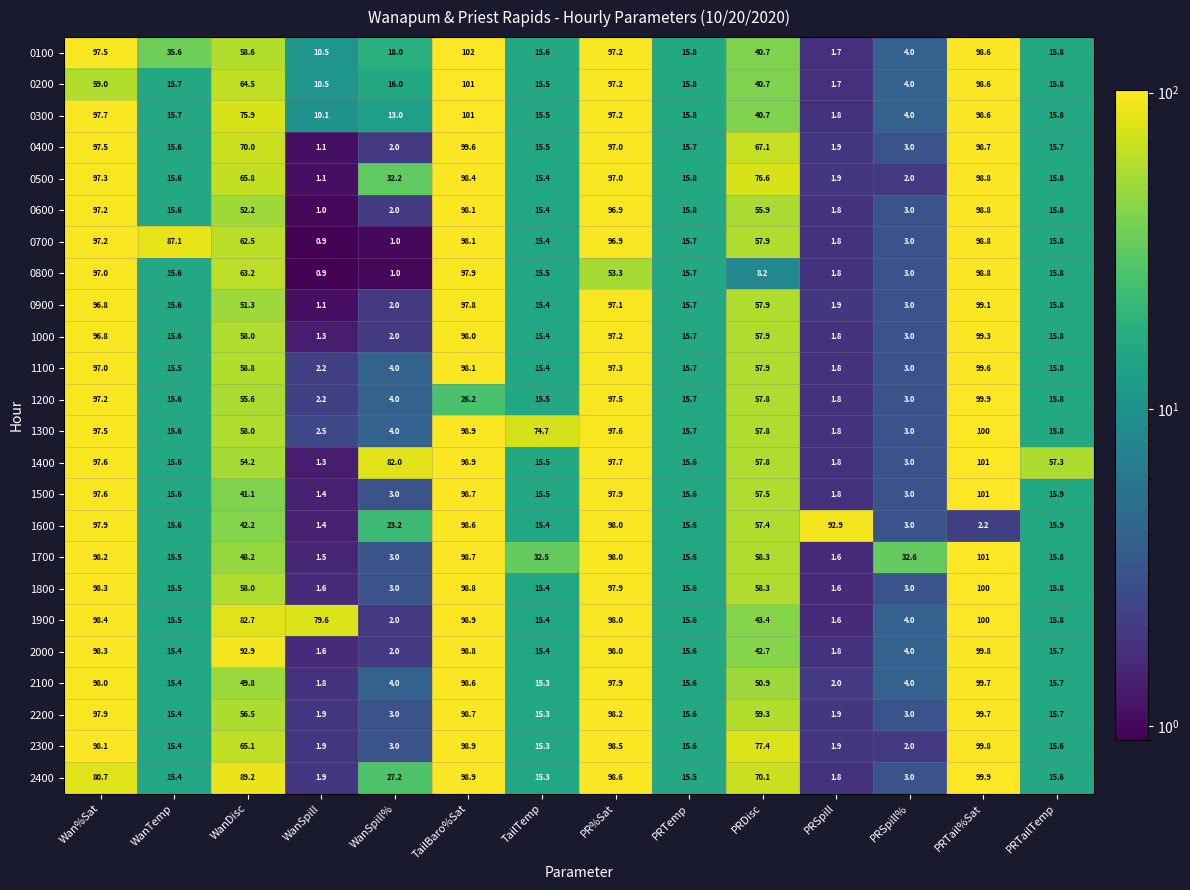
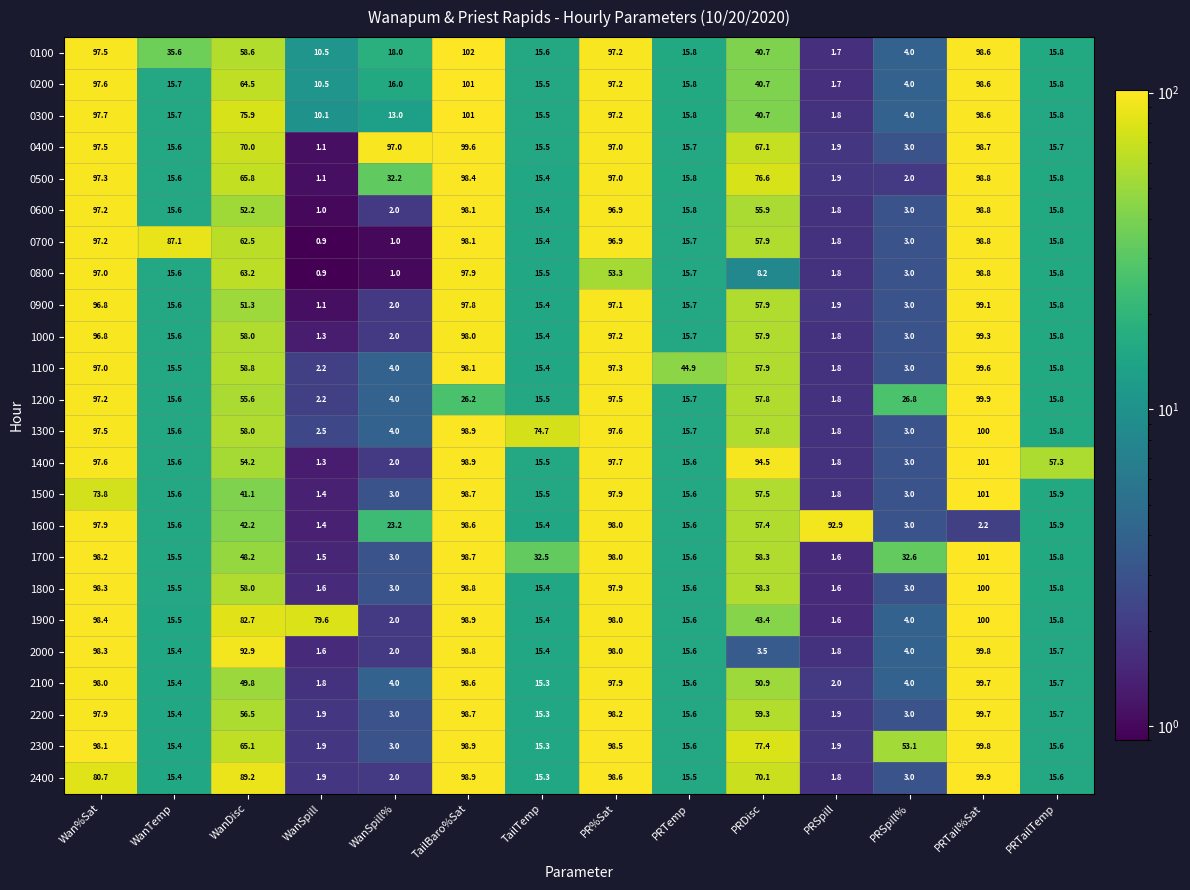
  {
    "0200": {
-     "Wan%Sat": 59.0,
+     "Wan%Sat": 97.6,
      "WanTemp": 15.7,
      "WanDisc": 64.5,
      "WanSpill": 10.5,
      "WanSpill%": 16.0,
      "TailBaro%Sat": 101,
      "TailTemp": 15.5,
      "PR%Sat": 97.2,
      "PRTemp": 15.8,
      "PRDisc": 40.7,
      "PRSpill": 1.7,
      "PRSpill%": 4.0,
      "PRTail%Sat": 98.6,
      "PRTailTemp": 15.8
    },
    "0400": {
      "Wan%Sat": 97.5,
      "WanTemp": 15.6,
      "WanDisc": 70.0,
      "WanSpill": 1.1,
-     "WanSpill%": 2.0,
+     "WanSpill%": 97.0,
      "TailBaro%Sat": 99.6,
      "TailTemp": 15.5,
      "PR%Sat": 97.0,
      "PRTemp": 15.7,
      "PRDisc": 67.1,
      "PRSpill": 1.9,
      "PRSpill%": 3.0,
      "PRTail%Sat": 98.7,
      "PRTailTemp": 15.7
    },
    "1100": {
      "Wan%Sat": 97.0,
      "WanTemp": 15.5,
      "WanDisc": 58.8,
      "WanSpill": 2.2,
      "WanSpill%": 4.0,
      "TailBaro%Sat": 98.1,
      "TailTemp": 15.4,
      "PR%Sat": 97.3,
-     "PRTemp": 15.7,
+     "PRTemp": 44.9,
      "PRDisc": 57.9,
      "PRSpill": 1.8,
      "PRSpill%": 3.0,
      "PRTail%Sat": 99.6,
      "PRTailTemp": 15.8
    },
    "1200": {
      "Wan%Sat": 97.2,
      "WanTemp": 15.6,
      "WanDisc": 55.6,
      "WanSpill": 2.2,
      "WanSpill%": 4.0,
      "TailBaro%Sat": 26.2,
      "TailTemp": 15.5,
      "PR%Sat": 97.5,
      "PRTemp": 15.7,
      "PRDisc": 57.8,
      "PRSpill": 1.8,
-     "PRSpill%": 3.0,
+     "PRSpill%": 26.8,
      "PRTail%Sat": 99.9,
      "PRTailTemp": 15.8
    },
    "1400": {
      "Wan%Sat": 97.6,
      "WanTemp": 15.6,
      "WanDisc": 54.2,
      "WanSpill": 1.3,
-     "WanSpill%": 82.0,
+     "WanSpill%": 2.0,
      "TailBaro%Sat": 98.9,
      "TailTemp": 15.5,
      "PR%Sat": 97.7,
      "PRTemp": 15.6,
-     "PRDisc": 57.8,
+     "PRDisc": 94.5,
      "PRSpill": 1.8,
      "PRSpill%": 3.0,
      "PRTail%Sat": 101,
      "PRTailTemp": 57.3
    },
    "1500": {
-     "Wan%Sat": 97.6,
+     "Wan%Sat": 73.8,
      "WanTemp": 15.6,
      "WanDisc": 41.1,
      "WanSpill": 1.4,
      "WanSpill%": 3.0,
      "TailBaro%Sat": 98.7,
      "TailTemp": 15.5,
      "PR%Sat": 97.9,
      "PRTemp": 15.6,
      "PRDisc": 57.5,
      "PRSpill": 1.8,
      "PRSpill%": 3.0,
      "PRTail%Sat": 101,
      "PRTailTemp": 15.9
    },
    "2000": {
      "Wan%Sat": 98.3,
      "WanTemp": 15.4,
      "WanDisc": 92.9,
      "WanSpill": 1.6,
      "WanSpill%": 2.0,
      "TailBaro%Sat": 98.8,
      "TailTemp": 15.4,
      "PR%Sat": 98.0,
      "PRTemp": 15.6,
-     "PRDisc": 42.7,
+     "PRDisc": 3.5,
      "PRSpill": 1.8,
      "PRSpill%": 4.0,
      "PRTail%Sat": 99.8,
      "PRTailTemp": 15.7
    },
    "2300": {
      "Wan%Sat": 98.1,
      "WanTemp": 15.4,
      "WanDisc": 65.1,
      "WanSpill": 1.9,
      "WanSpill%": 3.0,
      "TailBaro%Sat": 98.9,
      "TailTemp": 15.3,
      "PR%Sat": 98.5,
      "PRTemp": 15.6,
      "PRDisc": 77.4,
      "PRSpill": 1.9,
-     "PRSpill%": 2.0,
+     "PRSpill%": 53.1,
      "PRTail%Sat": 99.8,
      "PRTailTemp": 15.6
    },
    "2400": {
      "Wan%Sat": 80.7,
      "WanTemp": 15.4,
      "WanDisc": 89.2,
      "WanSpill": 1.9,
-     "WanSpill%": 27.2,
+     "WanSpill%": 2.0,
      "TailBaro%Sat": 98.9,
      "TailTemp": 15.3,
      "PR%Sat": 98.6,
      "PRTemp": 15.5,
      "PRDisc": 70.1,
      "PRSpill": 1.8,
      "PRSpill%": 3.0,
      "PRTail%Sat": 99.9,
      "PRTailTemp": 15.6
    }
  }
